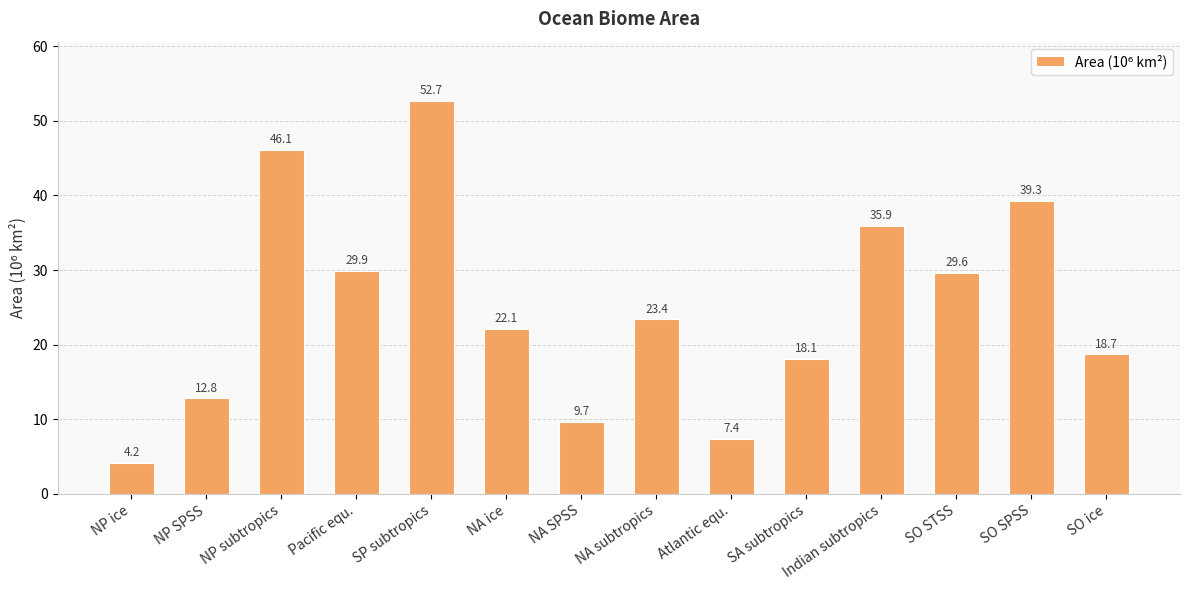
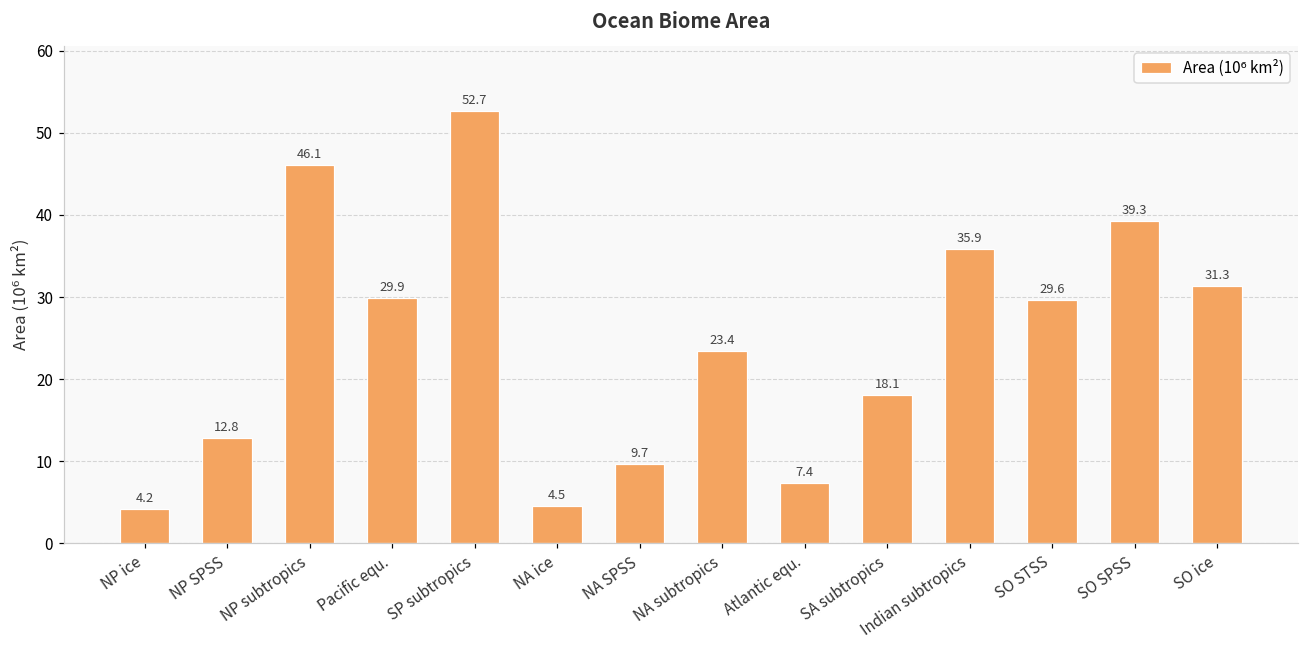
  {
    "NP ice": 4.2,
    "NP SPSS": 12.8,
    "NP subtropics": 46.1,
    "Pacific equ.": 29.9,
    "SP subtropics": 52.7,
-   "NA ice": 22.1,
+   "NA ice": 4.5,
    "NA SPSS": 9.7,
    "NA subtropics": 23.4,
    "Atlantic equ.": 7.4,
    "SA subtropics": 18.1,
    "Indian subtropics": 35.9,
    "SO STSS": 29.6,
    "SO SPSS": 39.3,
-   "SO ice": 18.7
+   "SO ice": 31.3
  }
